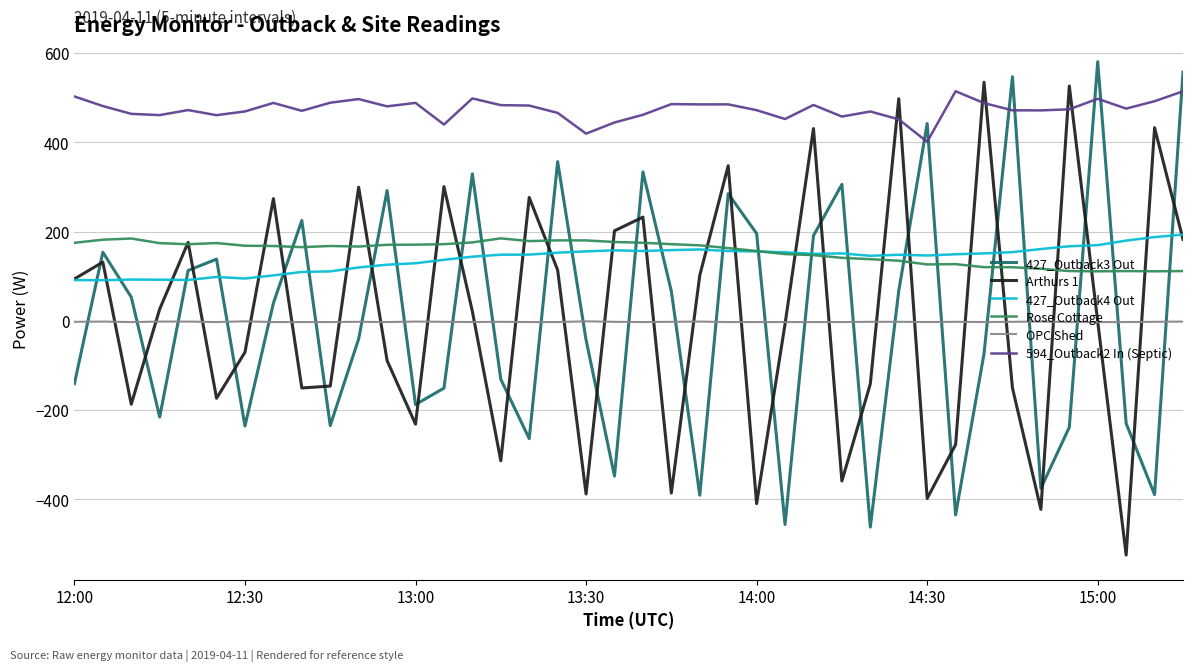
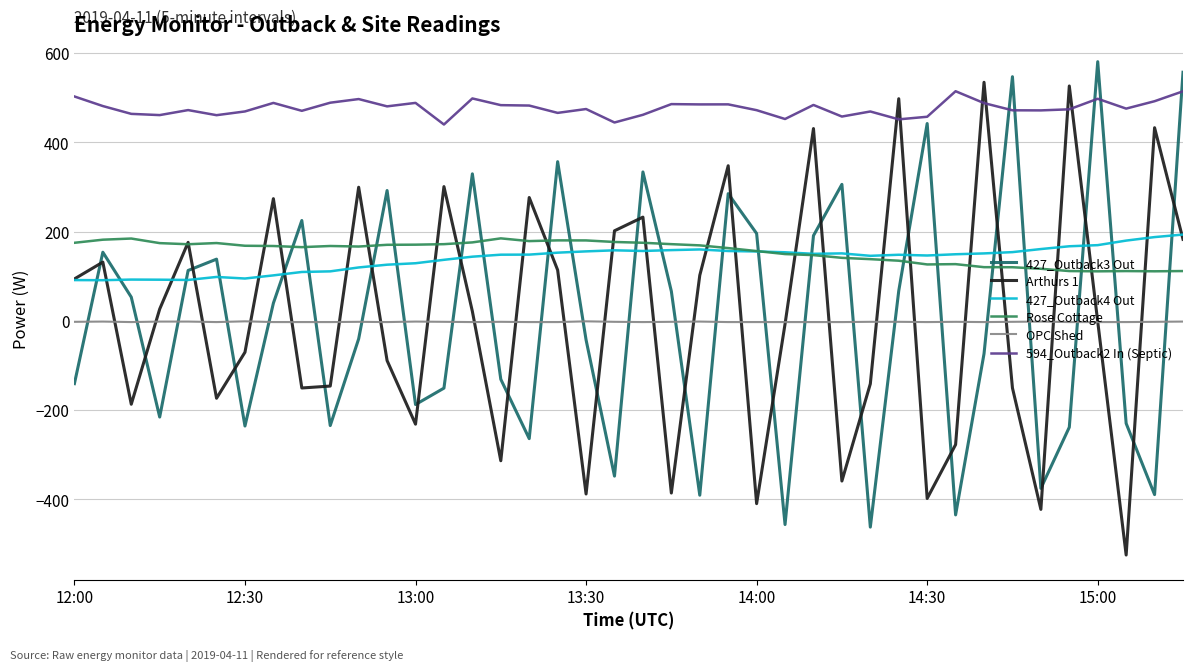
  {
    "Arthurs 1": {
      "12:30": -70,
      "13:00": -230,
      "13:30": -390,
      "14:00": -410,
      "14:30": -400
    },
    "427_Outback4 Out": {
      "12:30": 90,
      "13:00": 130,
      "13:30": 160,
      "14:30": 150,
      "15:00": 170
    },
    "OPC Shed": {
      "12:00": 0,
      "12:30": 0,
      "13:00": 0,
      "13:30": 0,
      "14:00": 0,
      "14:30": 0
    },
    "594_Outback2 In (Septic)": {
      "12:00": 500,
      "12:30": 470,
      "13:00": 490,
-     "13:30": 420,
+     "13:30": 470,
      "14:00": 470,
-     "14:30": 400,
+     "14:30": 460,
      "15:00": 500
    }
  }
